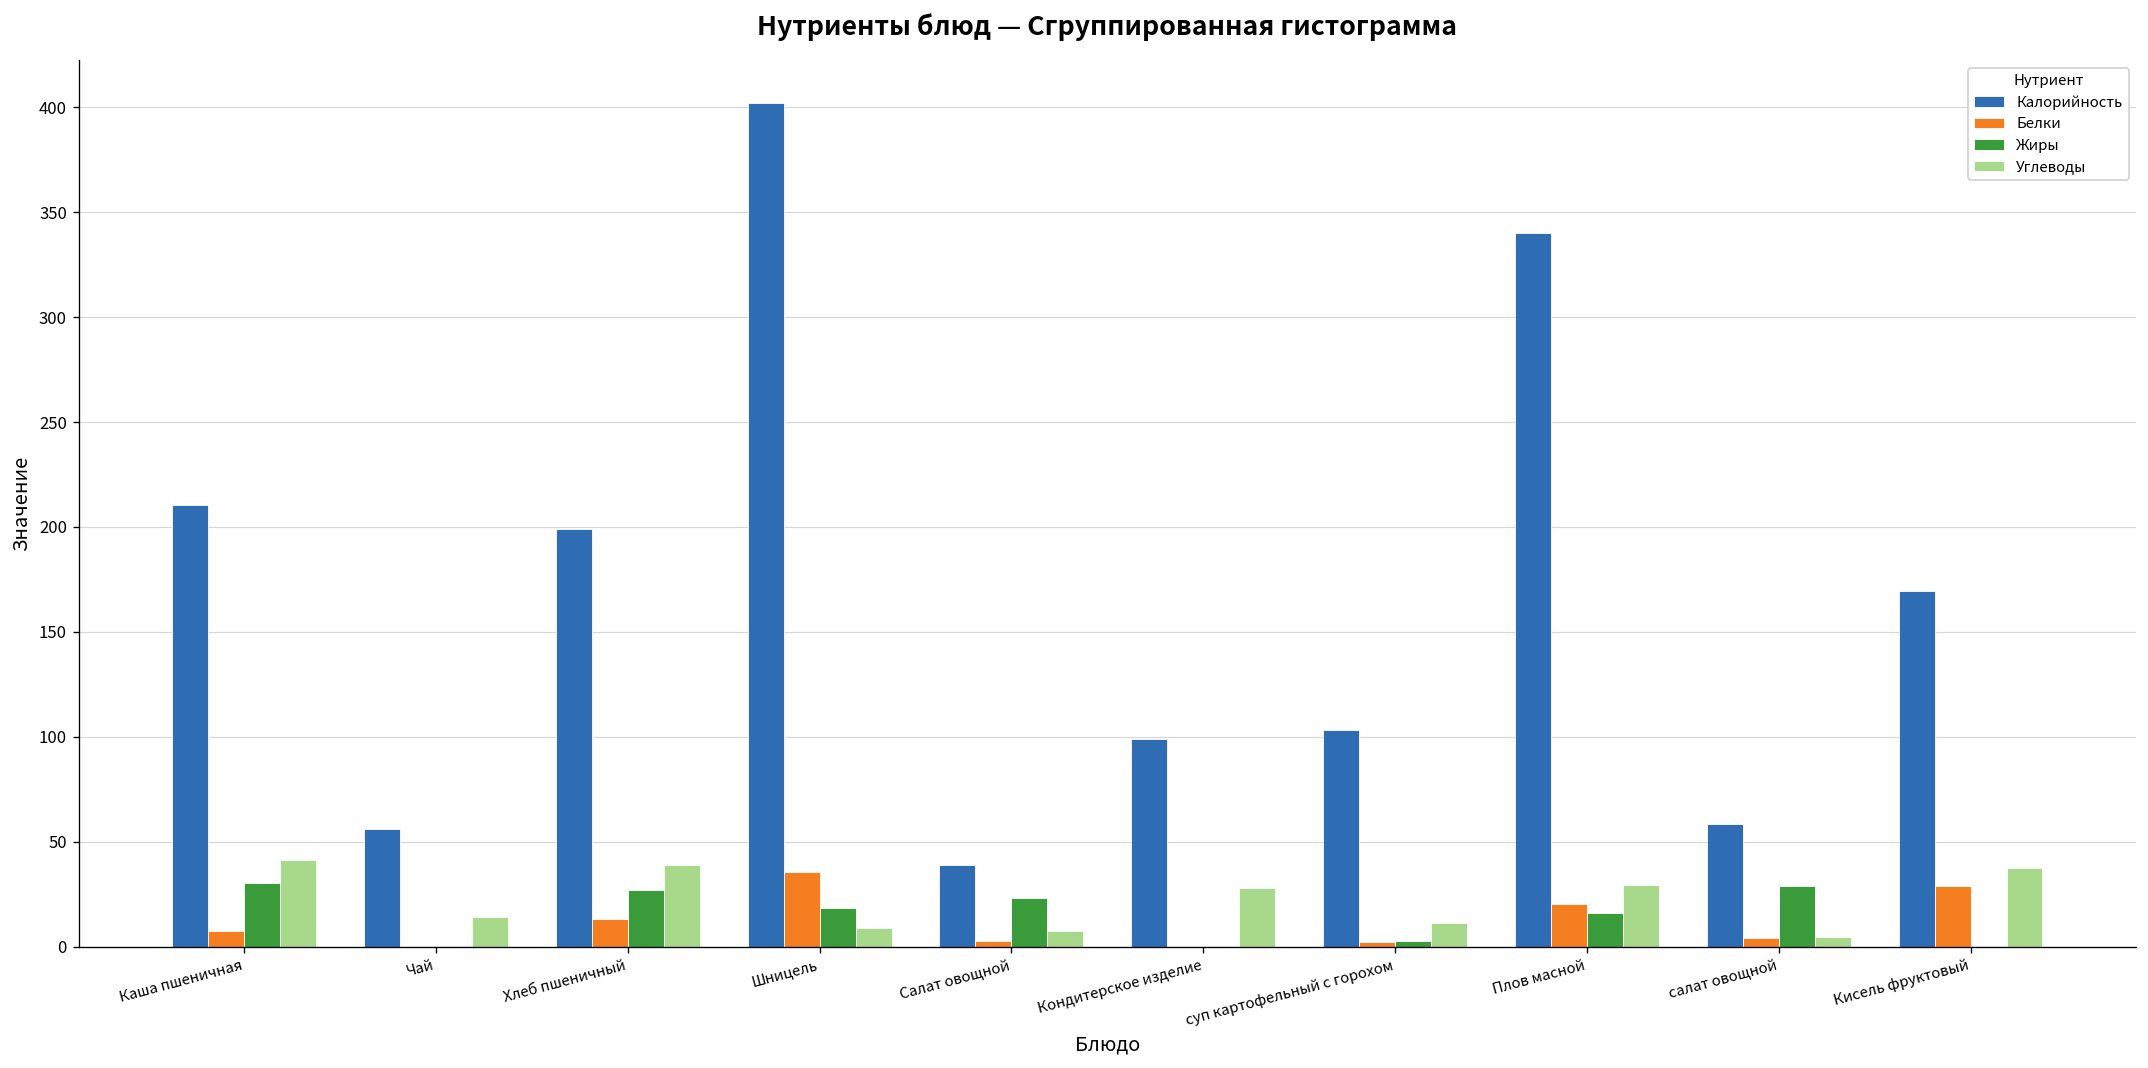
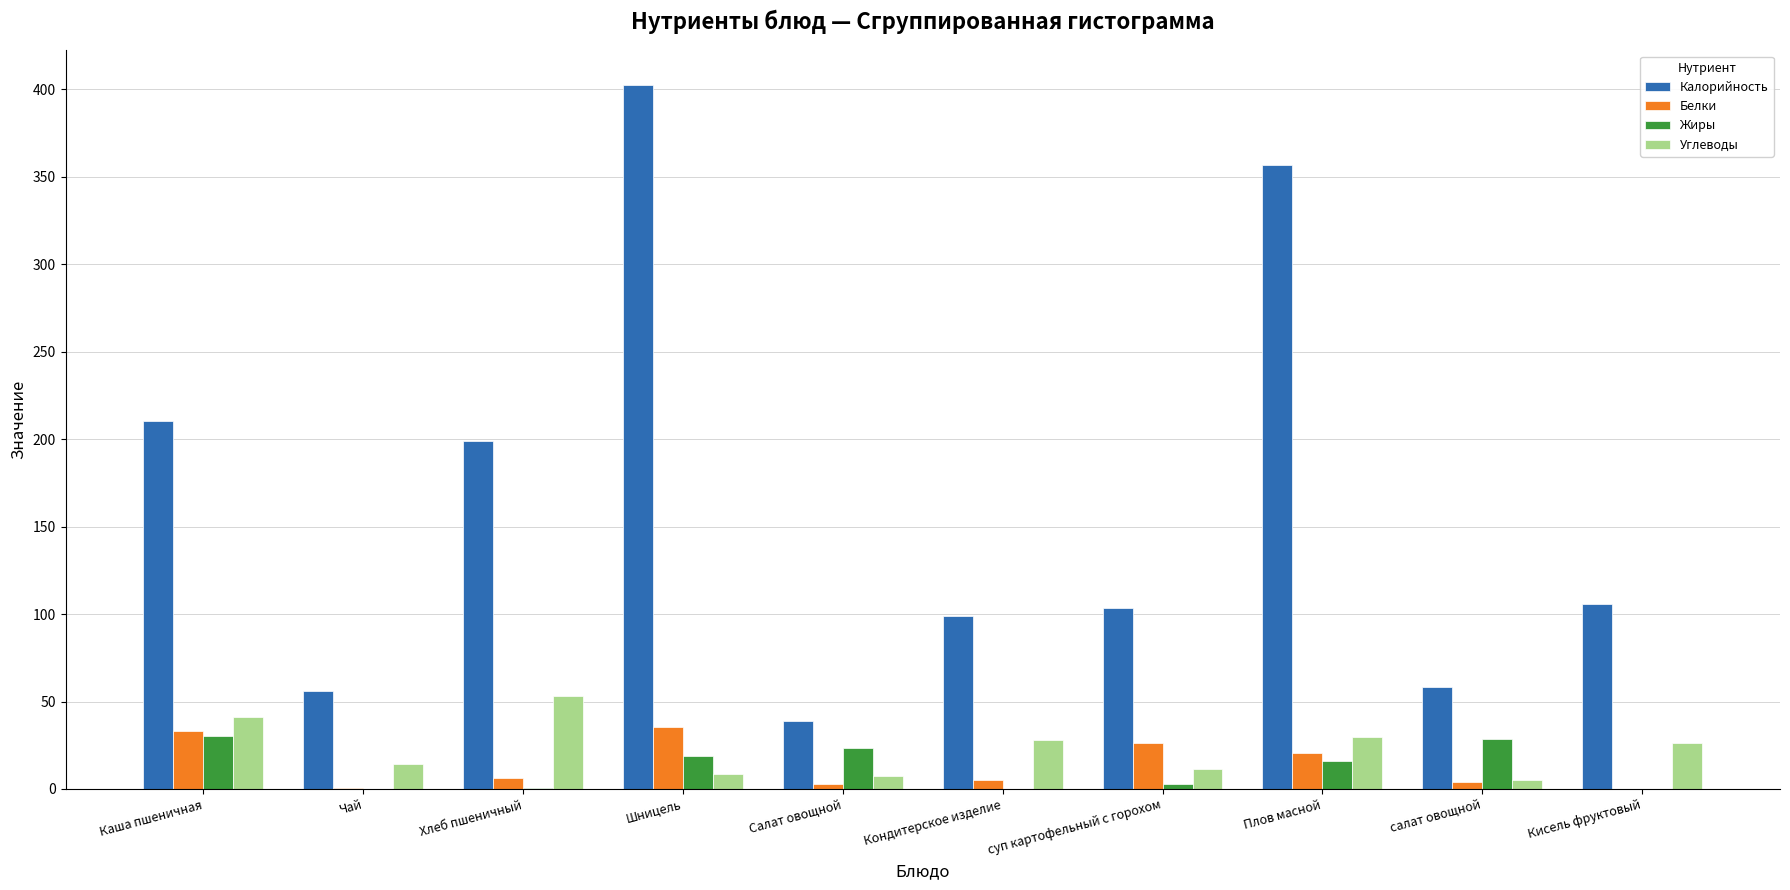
  {
    "Калорийность": {
      "Каша пшеничная": 211,
      "Чай": 56,
      "Хлеб пшеничный": 199,
      "Шницель": 402,
      "Салат овощной": 39,
      "Кондитерское изделие": 99,
      "суп картофельный с горохом": 103,
-     "Плов масной": 340,
+     "Плов масной": 357,
      "салат овощной": 58,
-     "Кисель фруктовый": 170
+     "Кисель фруктовый": 106
    },
    "Белки": {
-     "Каша пшеничная": 8,
-     "Хлеб пшеничный": 13,
+     "Каша пшеничная": 33,
+     "Хлеб пшеничный": 6,
      "Шницель": 36,
      "Салат овощной": 3,
-     "Кондитерское изделие": 0,
-     "суп картофельный с горохом": 3,
+     "Кондитерское изделие": 5,
+     "суп картофельный с горохом": 26,
      "Плов масной": 21,
      "салат овощной": 4,
-     "Кисель фруктовый": 29
+     "Кисель фруктовый": 0
    },
    "Жиры": {
      "Каша пшеничная": 30,
-     "Хлеб пшеничный": 27,
+     "Хлеб пшеничный": 1,
      "Шницель": 19,
      "Салат овощной": 23,
      "суп картофельный с горохом": 3,
      "Плов масной": 16,
      "салат овощной": 29
    },
    "Углеводы": {
      "Каша пшеничная": 41,
      "Чай": 14,
-     "Хлеб пшеничный": 39,
+     "Хлеб пшеничный": 53,
      "Шницель": 9,
      "Салат овощной": 7,
      "Кондитерское изделие": 28,
      "суп картофельный с горохом": 11,
      "Плов масной": 30,
      "салат овощной": 5,
-     "Кисель фруктовый": 38
+     "Кисель фруктовый": 26
    }
  }
